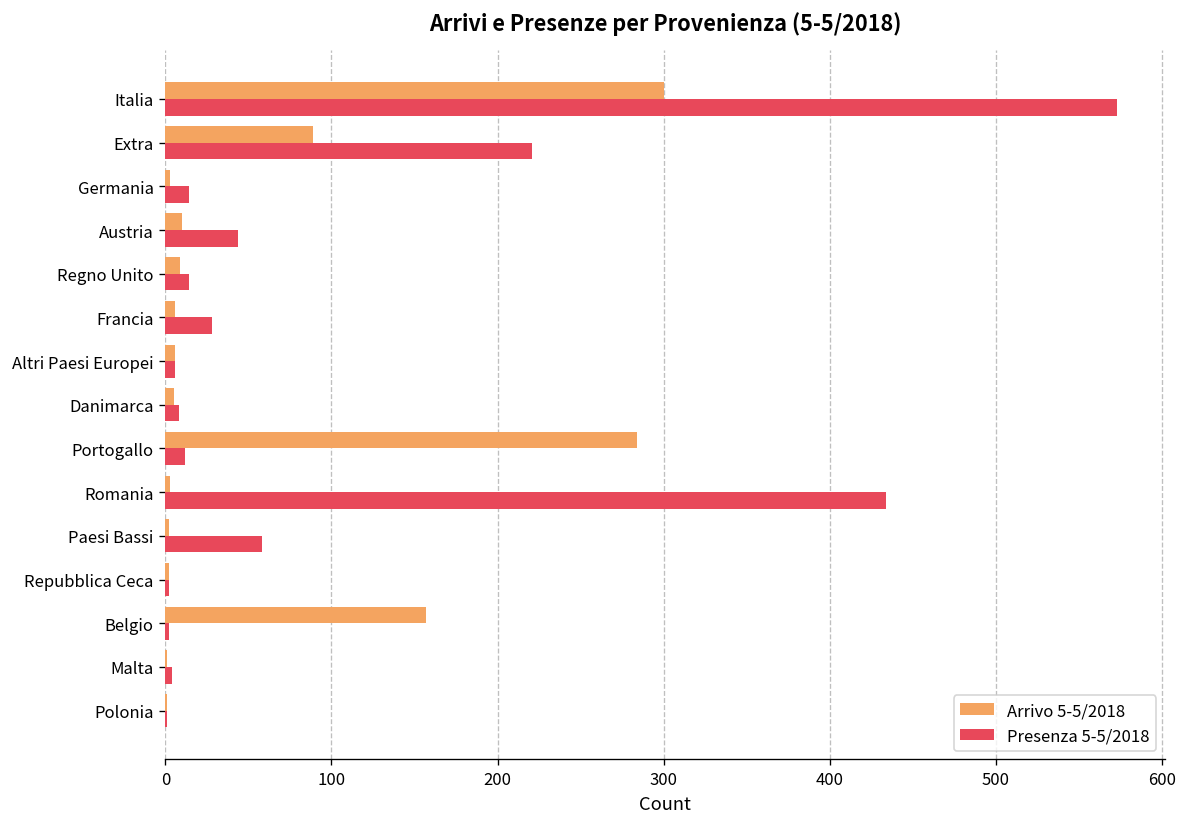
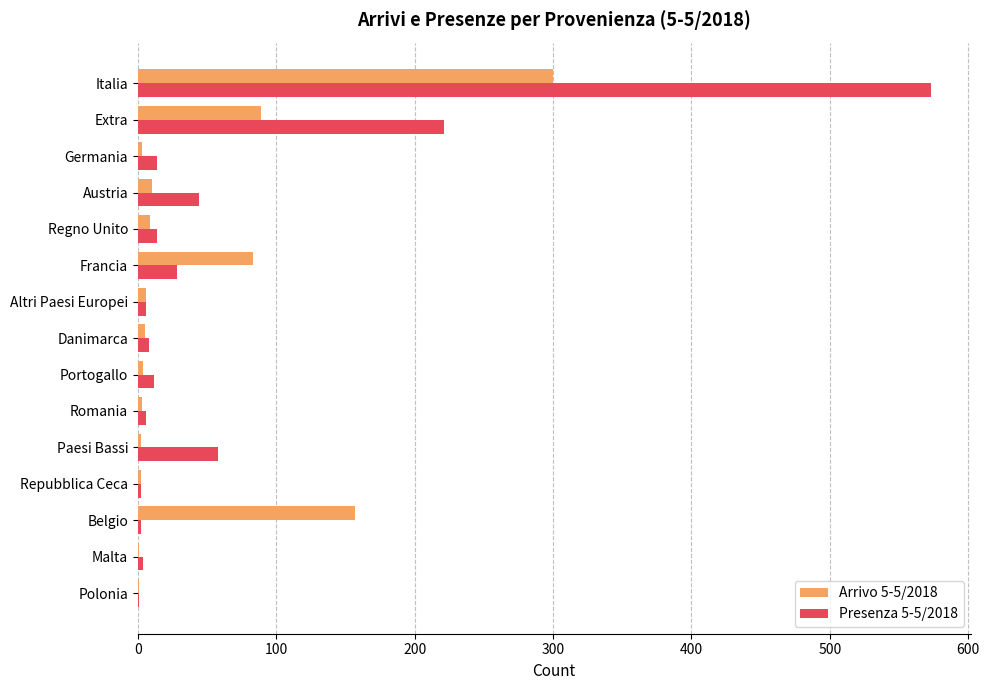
  {
    "Arrivo 5-5/2018": {
      "Italia": 300,
      "Extra": 89,
      "Germania": 3,
      "Austria": 10,
      "Regno Unito": 9,
-     "Francia": 6,
+     "Francia": 83,
      "Altri Paesi Europei": 6,
      "Danimarca": 5,
-     "Portogallo": 284,
+     "Portogallo": 4,
      "Romania": 3,
      "Paesi Bassi": 2,
      "Repubblica Ceca": 2,
      "Belgio": 157
    },
    "Presenza 5-5/2018": {
      "Italia": 573,
      "Extra": 221,
      "Germania": 14,
      "Austria": 44,
      "Regno Unito": 14,
      "Francia": 28,
      "Altri Paesi Europei": 6,
      "Danimarca": 8,
      "Portogallo": 12,
-     "Romania": 434,
+     "Romania": 6,
      "Paesi Bassi": 58,
      "Repubblica Ceca": 2,
      "Belgio": 2,
      "Malta": 4
    }
  }
